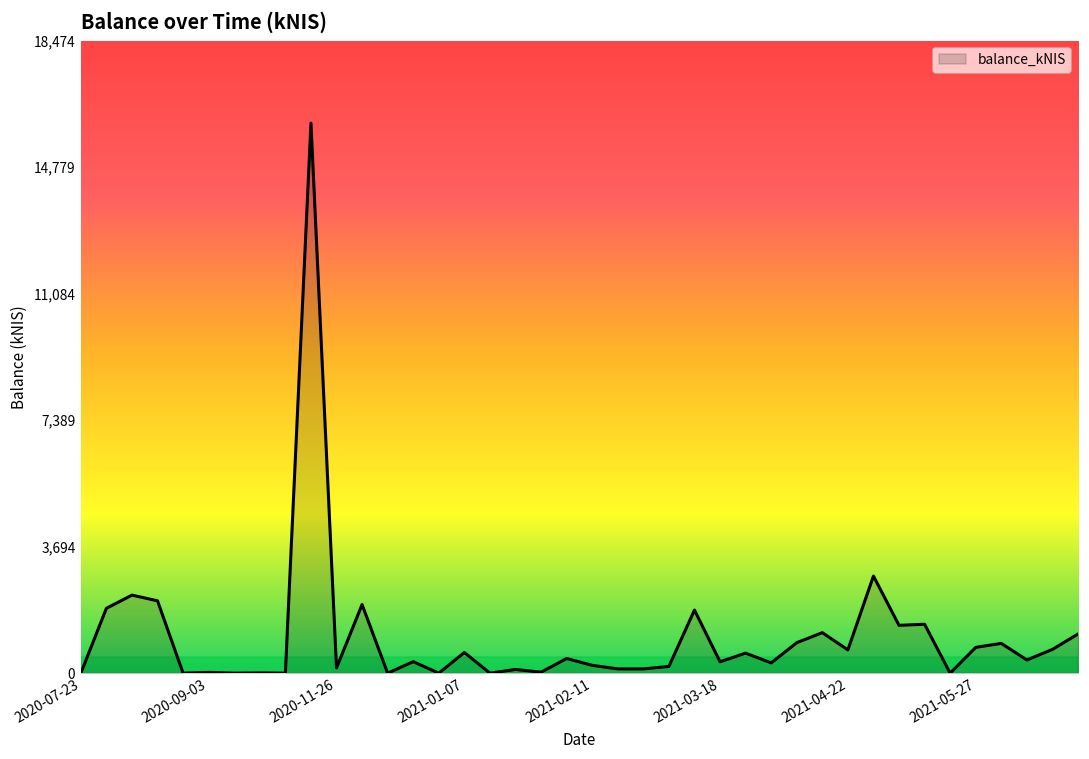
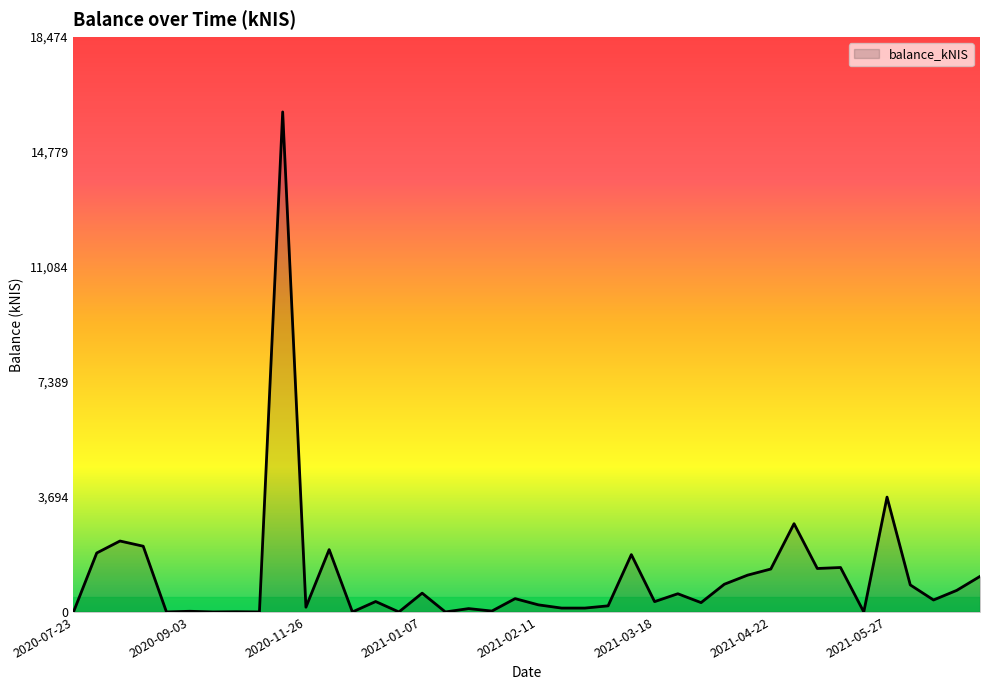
  {
    "2021-01-07": "600",
-   "2021-04-22": "700",
-   "2021-05-27": "800"
+   "2021-04-22": "1,400",
+   "2021-05-27": "3,700"
  }
